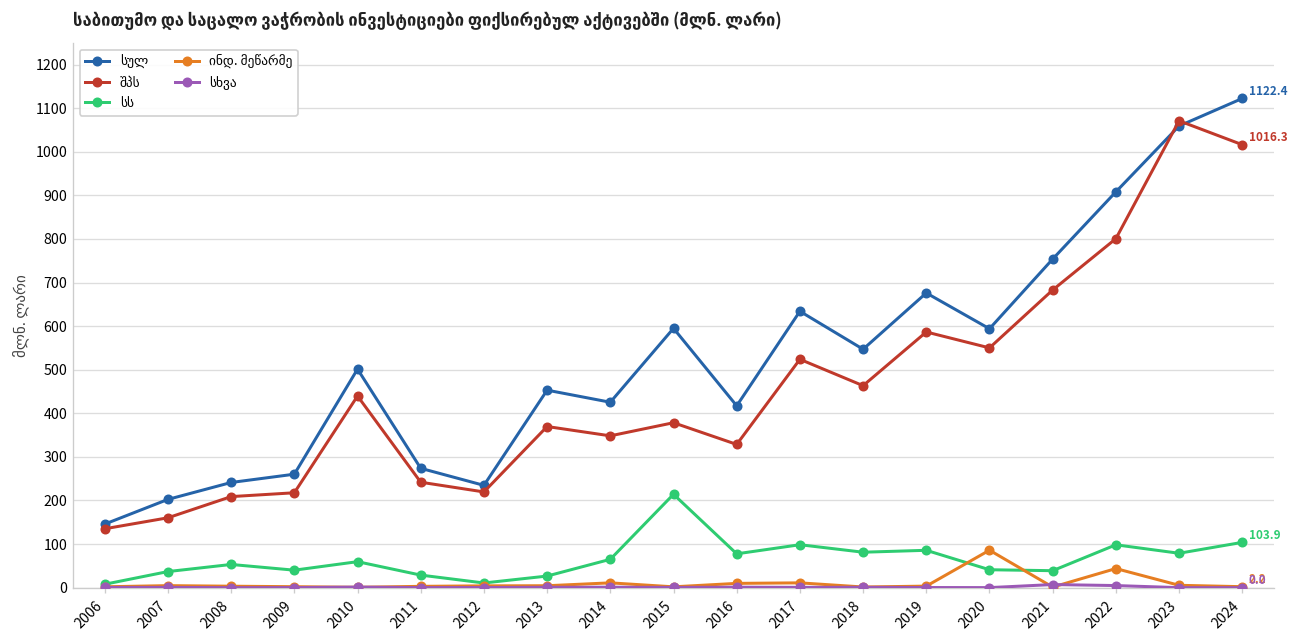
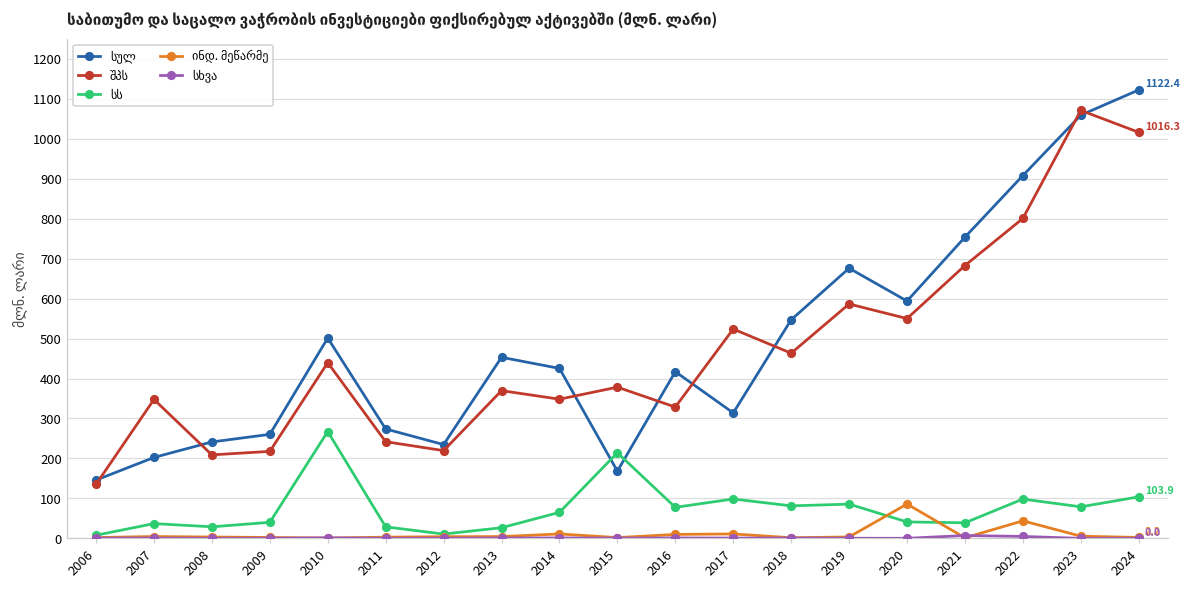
  {
    "სულ": {
      "2006": 150,
      "2007": 200,
      "2008": 240,
      "2009": 260,
      "2010": 500,
      "2011": 270,
      "2012": 230,
      "2013": 450,
      "2014": 430,
-     "2015": 600,
+     "2015": 170,
      "2016": 420,
-     "2017": 630,
+     "2017": 310,
      "2018": 550,
      "2019": 680,
      "2020": 590,
      "2021": 750,
      "2022": 910,
      "2023": 1060
    },
    "შპს": {
      "2006": 140,
-     "2007": 160,
+     "2007": 350,
      "2008": 210,
      "2009": 220,
      "2010": 440,
      "2011": 240,
      "2012": 220,
      "2013": 370,
      "2014": 350,
      "2015": 380,
      "2016": 330,
      "2017": 520,
      "2018": 460,
      "2019": 590,
      "2020": 550,
      "2021": 680,
      "2022": 800,
      "2023": 1070
    },
    "სს": {
      "2007": 40,
-     "2008": 50,
+     "2008": 30,
      "2009": 40,
-     "2010": 60,
+     "2010": 270,
      "2011": 30,
      "2013": 30,
      "2014": 70,
      "2015": 210,
      "2016": 80,
      "2017": 100,
      "2018": 80,
      "2019": 90,
      "2020": 40,
      "2021": 40,
      "2022": 100,
      "2023": 80
    },
    "ინდ. მეწარმე": {
      "2014": 10,
      "2016": 10,
      "2017": 10,
      "2020": 90,
      "2022": 40
    },
    "სხვა": {
      "2014": 0,
      "2016": 0,
      "2017": 0,
      "2020": 0,
      "2022": 0
    }
  }
